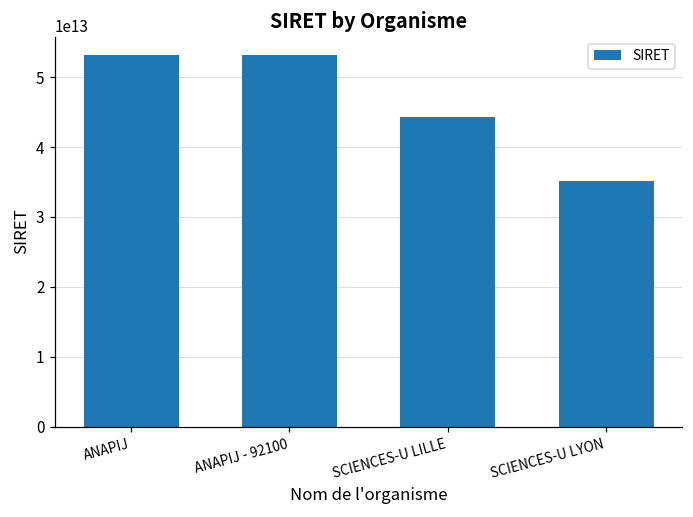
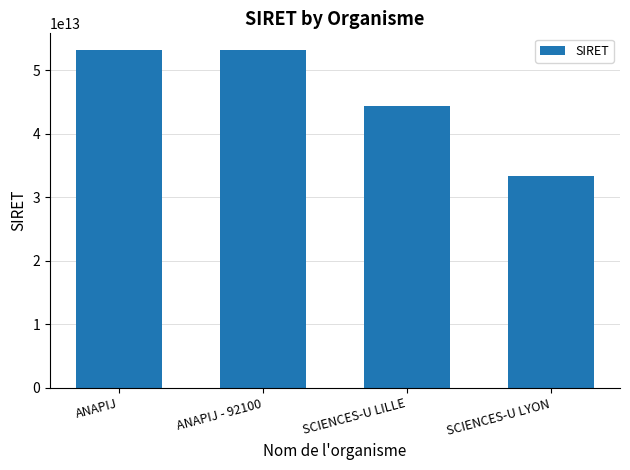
  {
    "ANAPIJ": 53000000000000,
    "ANAPIJ - 92100": 53000000000000,
    "SCIENCES-U LILLE": 44000000000000,
-   "SCIENCES-U LYON": 35000000000000
+   "SCIENCES-U LYON": 33000000000000
  }
